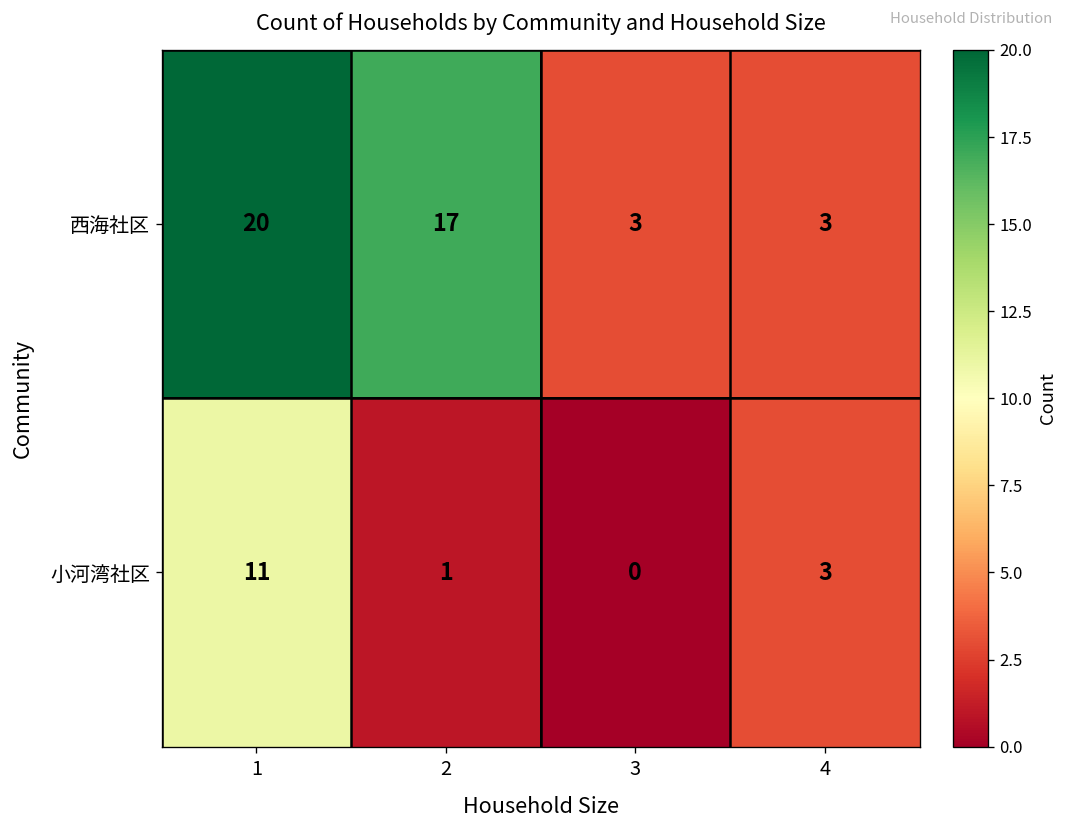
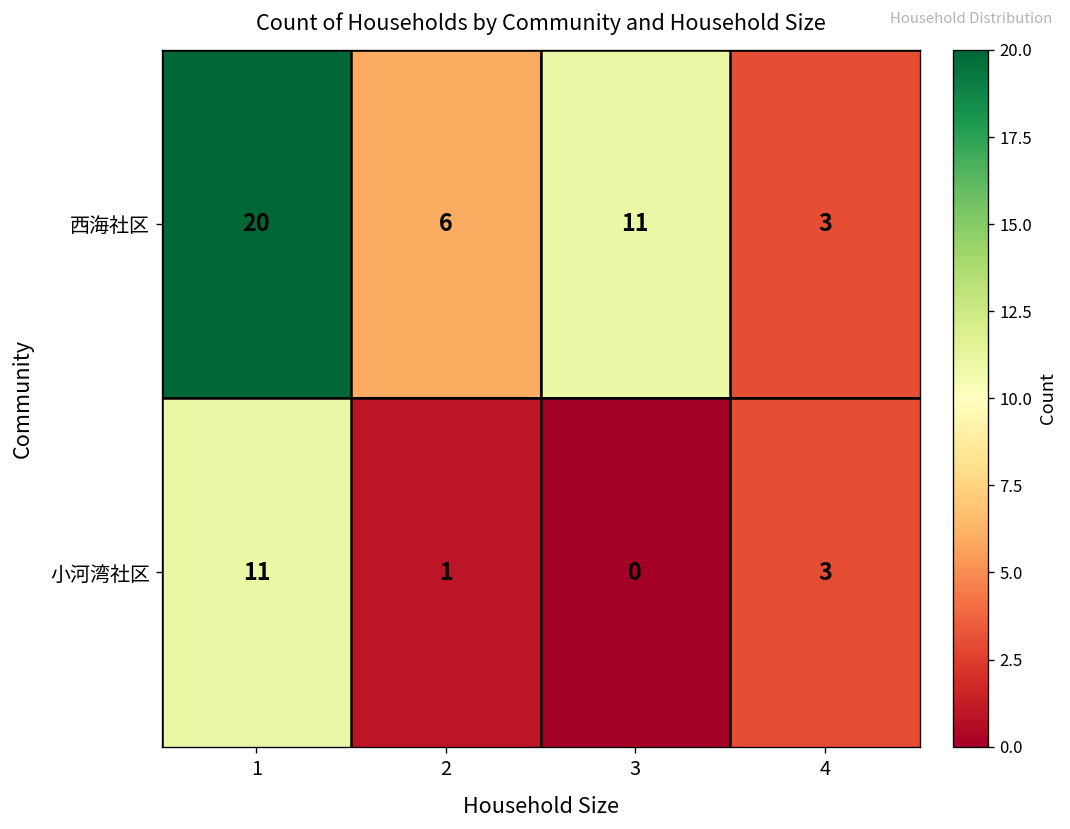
  {
    "西海社区": {
      "1": 20,
-     "2": 17,
-     "3": 3,
+     "2": 6,
+     "3": 11,
      "4": 3
    },
    "小河湾社区": {
      "1": 11,
      "2": 1,
      "3": 0,
      "4": 3
    }
  }
